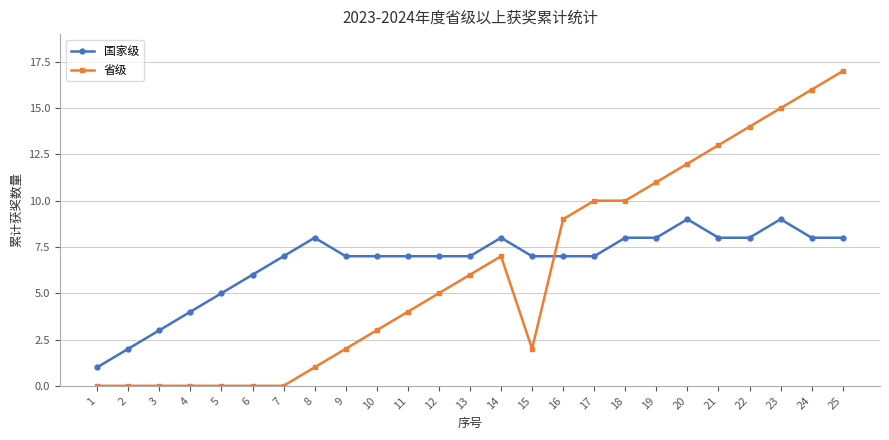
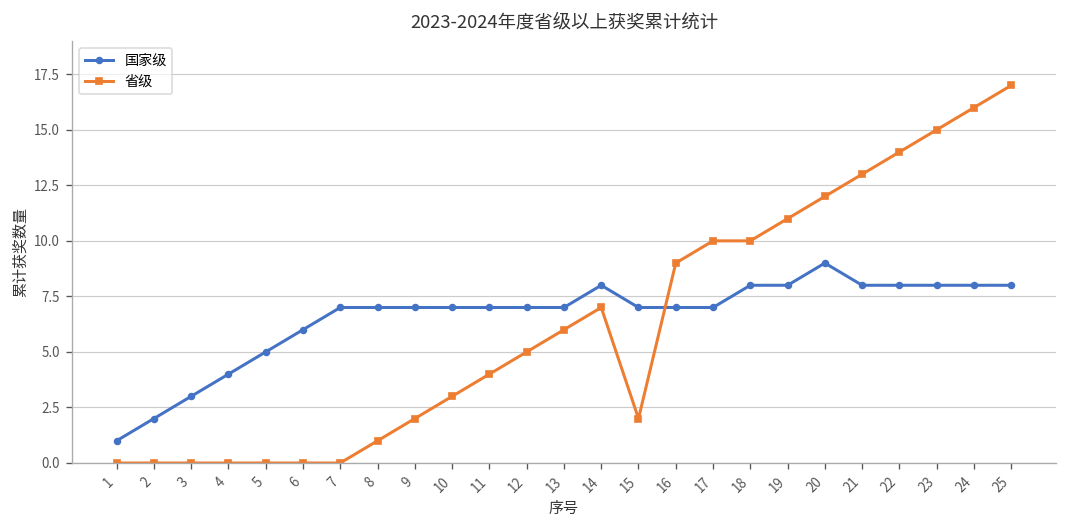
  {
    "国家级": {
      "1": 1,
      "2": 2,
      "3": 3,
      "4": 4,
      "5": 5,
      "6": 6,
      "7": 7,
-     "8": 8,
+     "8": 7,
      "9": 7,
      "10": 7,
      "11": 7,
      "12": 7,
      "13": 7,
      "14": 8,
      "15": 7,
      "16": 7,
      "17": 7,
      "18": 8,
      "19": 8,
      "20": 9,
      "21": 8,
      "22": 8,
-     "23": 9,
+     "23": 8,
      "24": 8,
      "25": 8
    },
    "省级": {
      "1": 0,
      "2": 0,
      "3": 0,
      "4": 0,
      "5": 0,
      "6": 0,
      "7": 0,
      "8": 1,
      "9": 2,
      "10": 3,
      "11": 4,
      "12": 5,
      "13": 6,
      "14": 7,
      "15": 2,
      "16": 9,
      "17": 10,
      "18": 10,
      "19": 11,
      "20": 12,
      "21": 13,
      "22": 14,
      "23": 15,
      "24": 16,
      "25": 17
    }
  }
